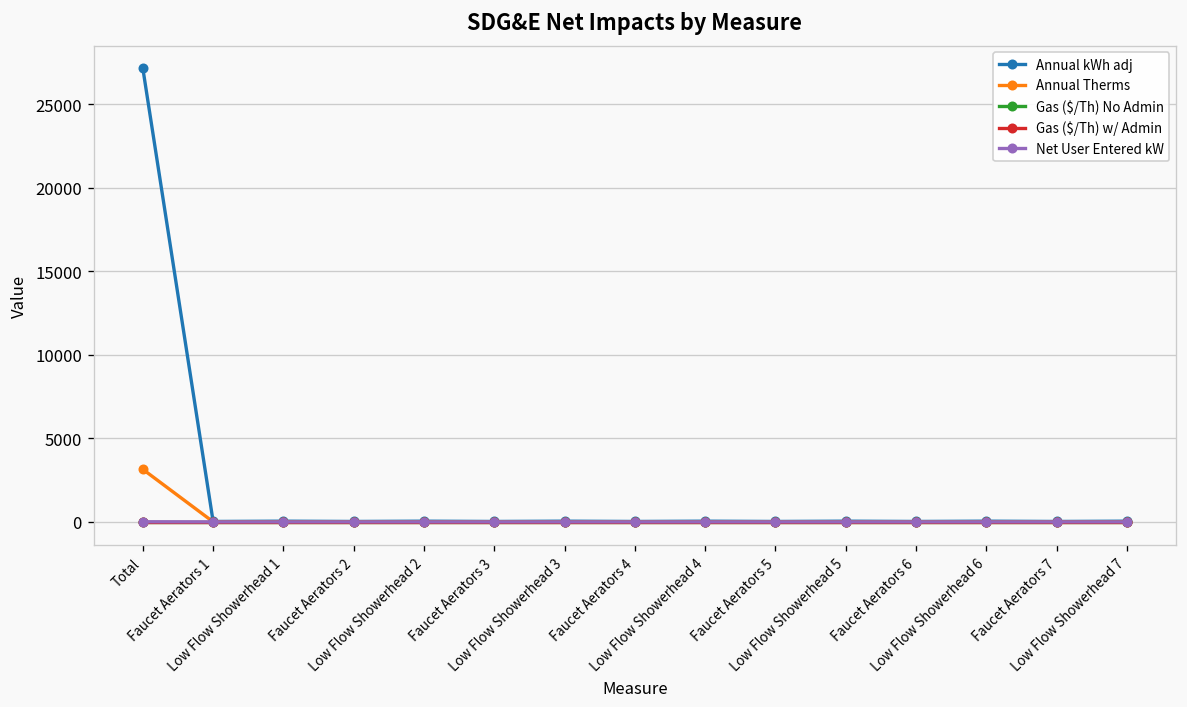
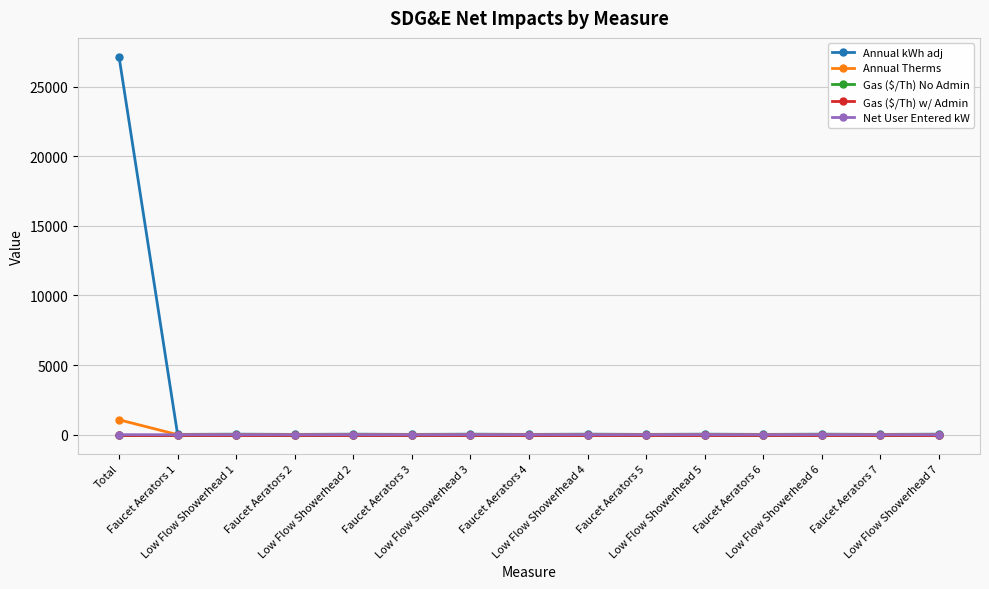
  {
    "Annual kWh adj": {
      "Total": 27100
    },
    "Annual Therms": {
-     "Total": 3100
+     "Total": 1100
    },
    "Net User Entered kW": {
      "Total": 0
    }
  }
